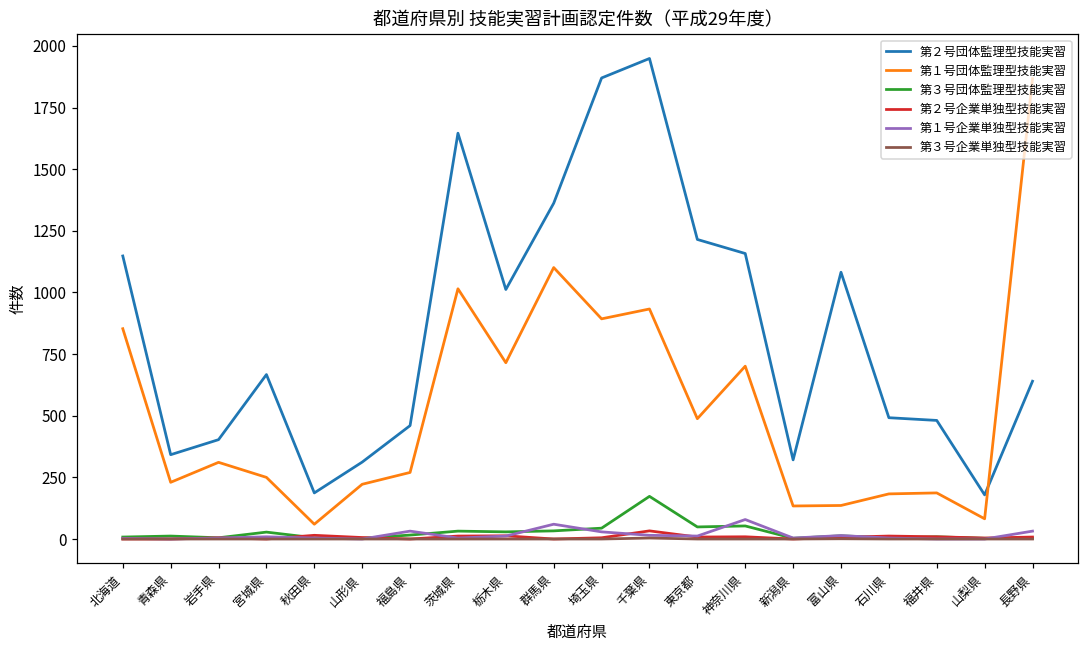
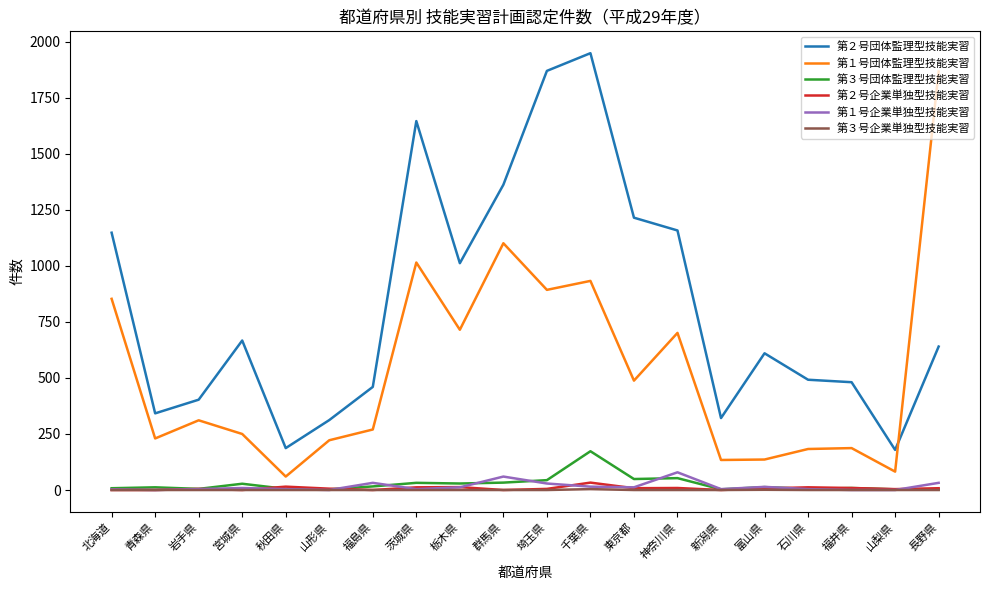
  {
    "第２号団体監理型技能実習": {
      "北海道": 1150,
      "青森県": 340,
      "岩手県": 400,
      "宮城県": 670,
      "秋田県": 190,
      "山形県": 310,
      "福島県": 460,
      "茨城県": 1650,
      "栃木県": 1010,
      "群馬県": 1360,
      "埼玉県": 1870,
      "千葉県": 1950,
      "東京都": 1220,
      "神奈川県": 1160,
      "新潟県": 320,
-     "富山県": 1080,
+     "富山県": 610,
      "石川県": 490,
      "福井県": 480,
      "山梨県": 180,
      "長野県": 640
    },
    "第１号団体監理型技能実習": {
      "北海道": 850,
      "青森県": 230,
      "岩手県": 310,
      "宮城県": 250,
      "秋田県": 60,
      "山形県": 220,
      "福島県": 270,
      "茨城県": 1020,
      "栃木県": 720,
      "群馬県": 1100,
      "埼玉県": 890,
      "千葉県": 930,
      "東京都": 490,
      "神奈川県": 700,
      "新潟県": 130,
      "富山県": 140,
      "石川県": 180,
      "福井県": 190,
      "山梨県": 80
    },
    "第３号団体監理型技能実習": {
      "青森県": 10,
      "宮城県": 30,
      "福島県": 20,
      "茨城県": 30,
      "栃木県": 30,
      "群馬県": 30,
      "埼玉県": 40,
      "千葉県": 170,
      "東京都": 50,
      "神奈川県": 50
    },
    "第２号企業単独型技能実習": {
      "千葉県": 30
    },
    "第１号企業単独型技能実習": {
      "福島県": 30,
      "群馬県": 60,
      "埼玉県": 30,
      "神奈川県": 80,
      "長野県": 30
    },
    "第３号企業単独型技能実習": {
      "栃木県": 0
    }
  }
